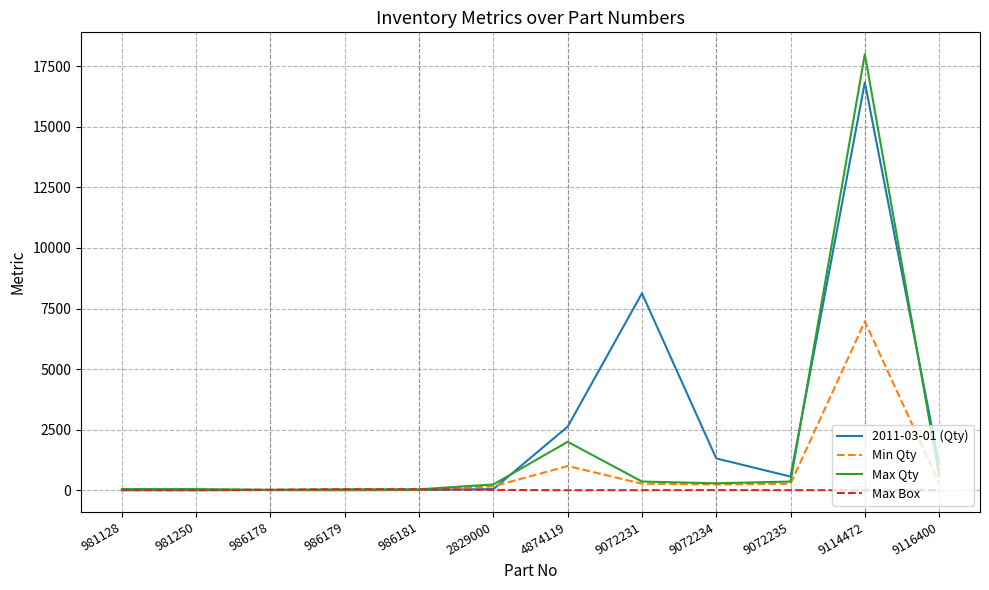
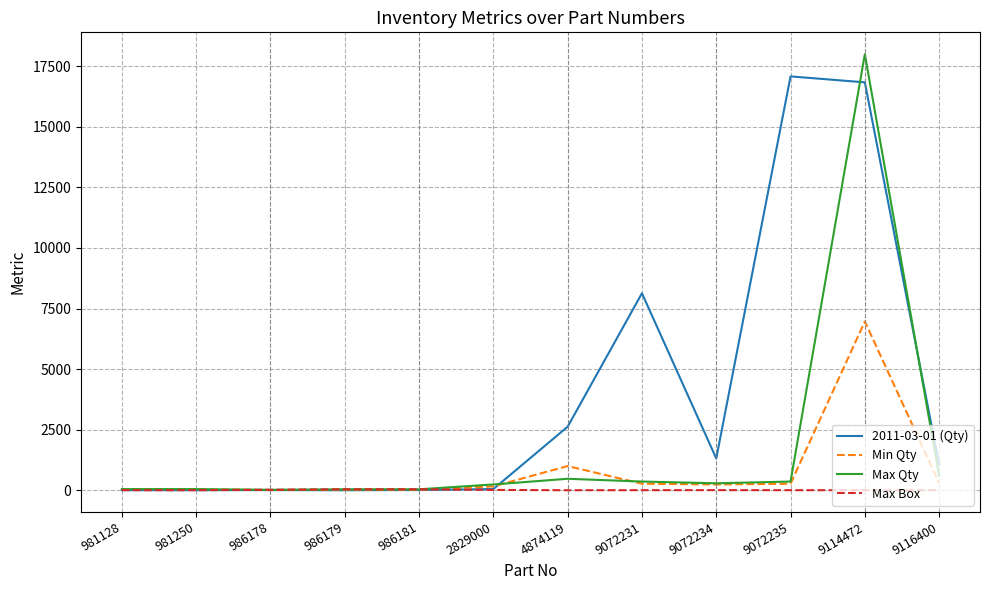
  {
    "2011-03-01 (Qty)": {
      "4874119": 2600,
      "9072231": 8100,
      "9072234": 1300,
-     "9072235": 600,
+     "9072235": 17100,
      "9114472": 16800
    },
    "Min Qty": {
      "4874119": 1000,
      "9114472": 7000
    },
    "Max Qty": {
-     "4874119": 2000,
+     "4874119": 500,
      "9114472": 18000
    },
    "Max Box": {
      "4874119": 0,
      "9072231": 0,
      "9072234": 0,
      "9072235": 0
    }
  }
